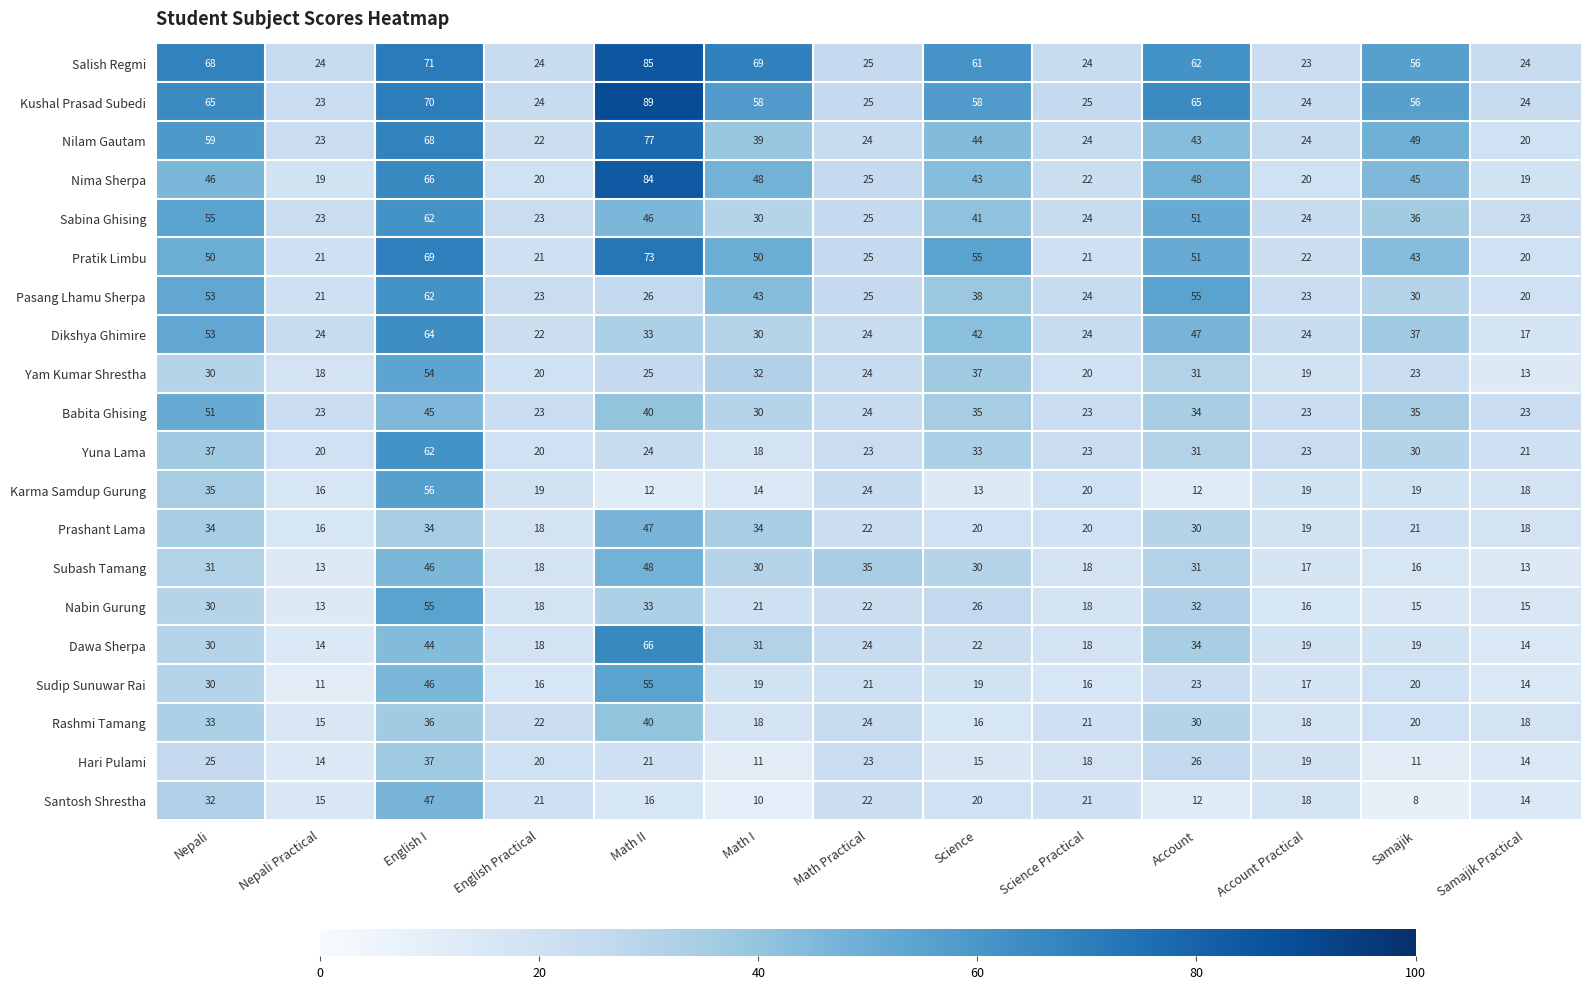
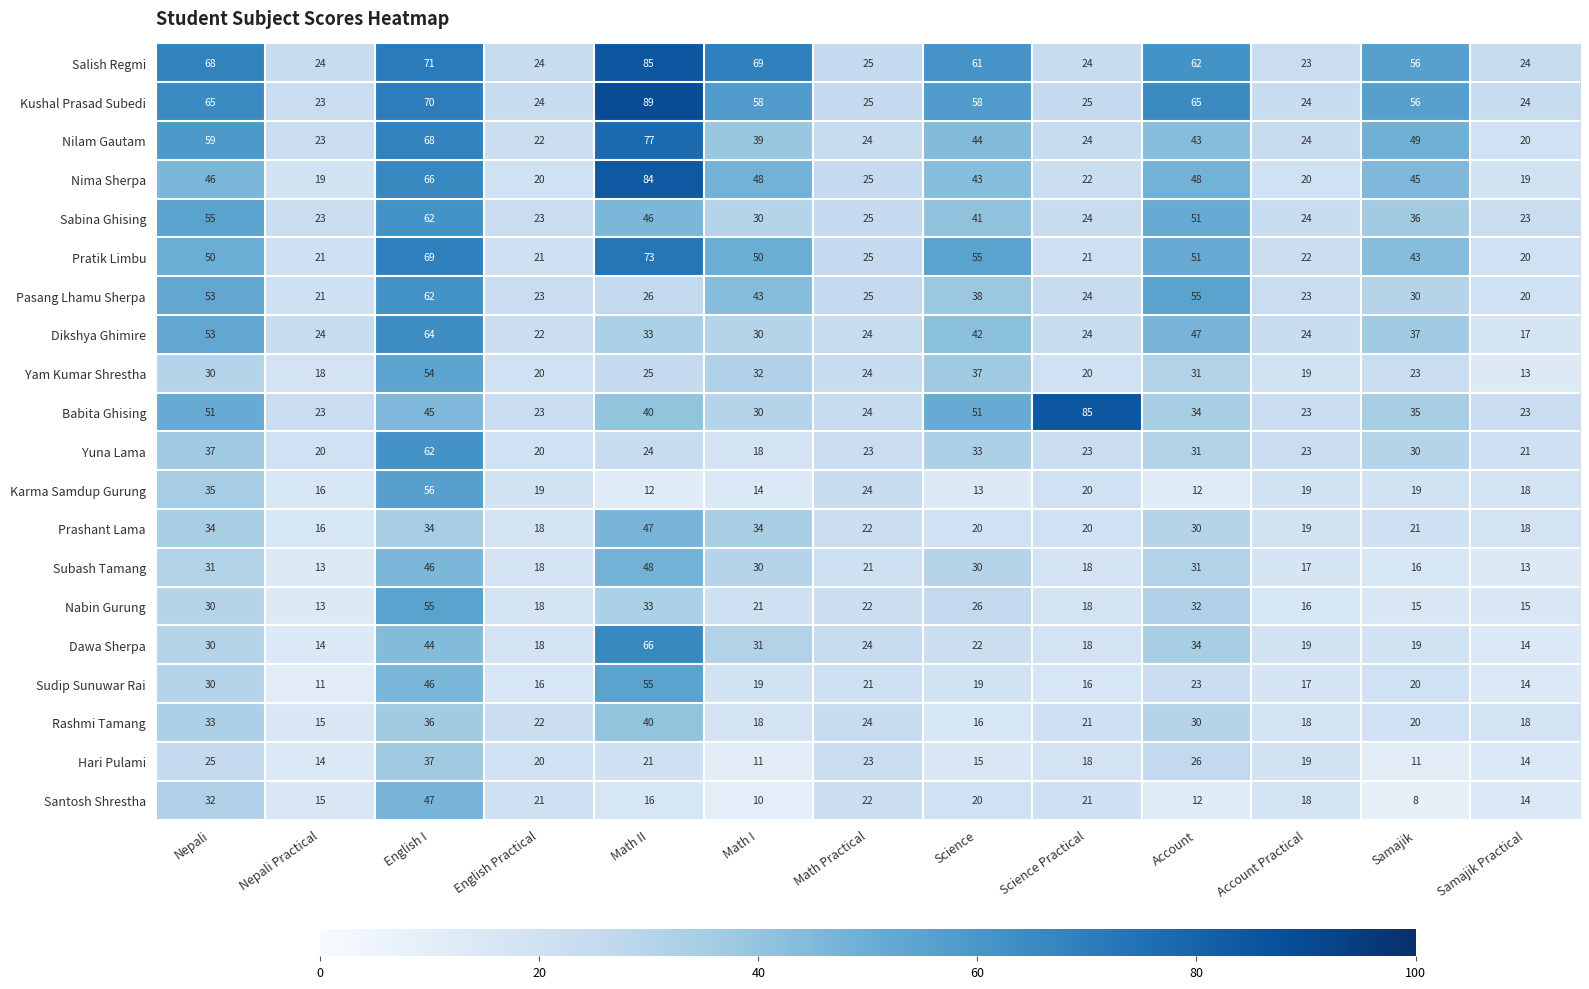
  {
    "Babita Ghising": {
      "Nepali": 51,
      "Nepali Practical": 23,
      "English I": 45,
      "English Practical": 23,
      "Math II": 40,
      "Math I": 30,
      "Math Practical": 24,
-     "Science": 35,
-     "Science Practical": 23,
+     "Science": 51,
+     "Science Practical": 85,
      "Account": 34,
      "Account Practical": 23,
      "Samajik": 35,
      "Samajik Practical": 23
    },
    "Subash Tamang": {
      "Nepali": 31,
      "Nepali Practical": 13,
      "English I": 46,
      "English Practical": 18,
      "Math II": 48,
      "Math I": 30,
-     "Math Practical": 35,
+     "Math Practical": 21,
      "Science": 30,
      "Science Practical": 18,
      "Account": 31,
      "Account Practical": 17,
      "Samajik": 16,
      "Samajik Practical": 13
    }
  }
